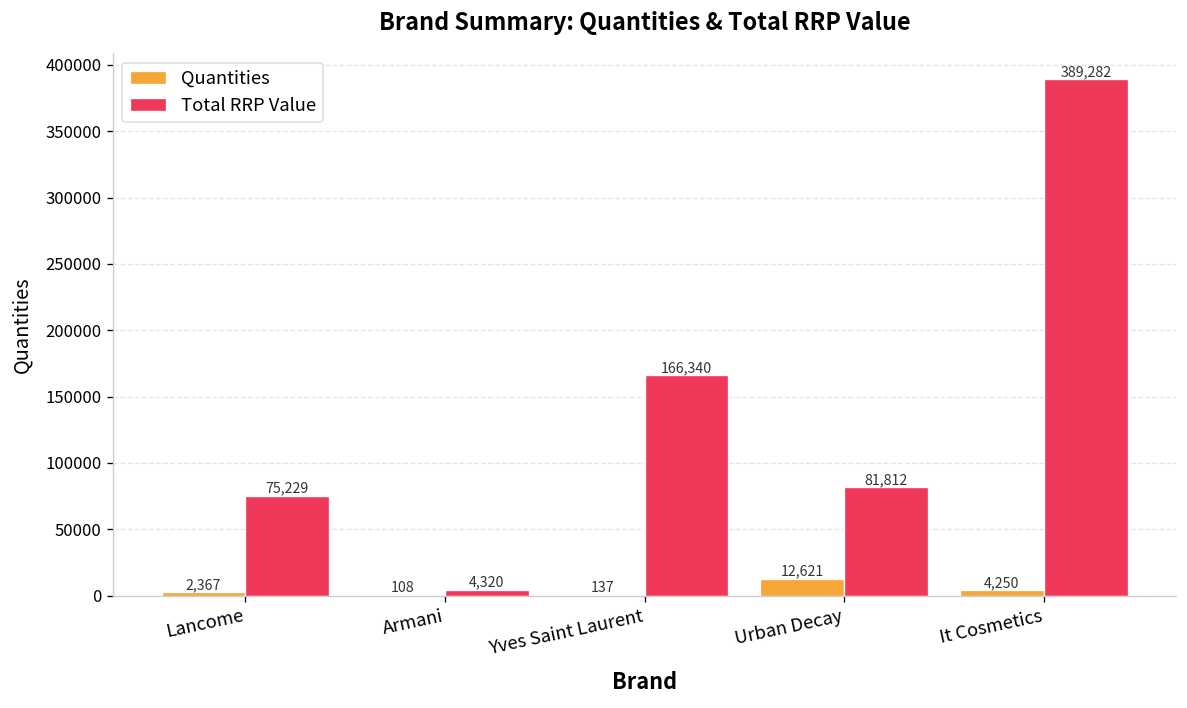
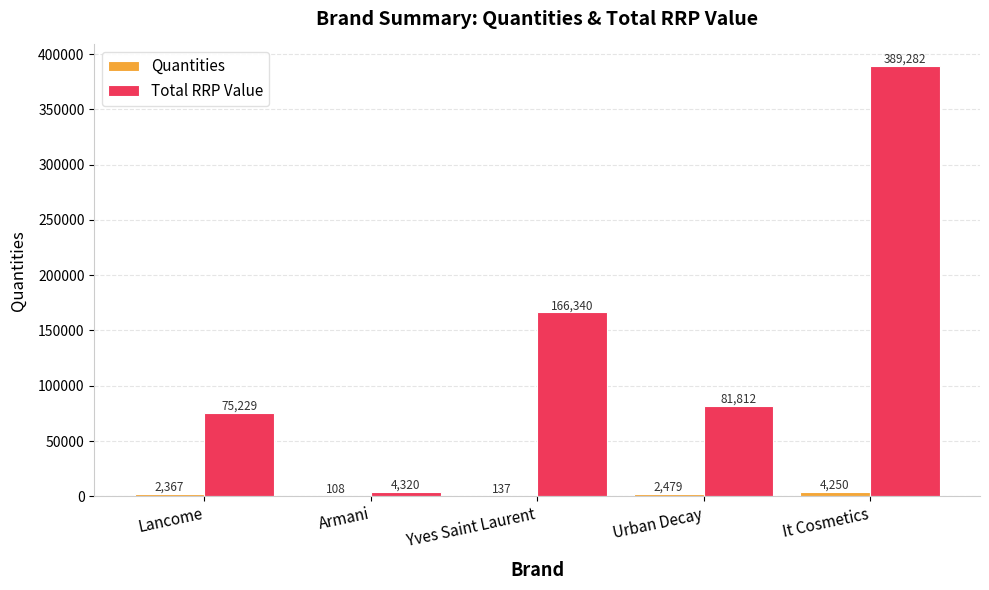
  {
    "Quantities": {
      "Lancome": "2,367",
      "Armani": "108",
      "Yves Saint Laurent": "137",
-     "Urban Decay": "12,621",
+     "Urban Decay": "2,479",
      "It Cosmetics": "4,250"
    },
    "Total RRP Value": {
      "Lancome": "75,229",
      "Armani": "4,320",
      "Yves Saint Laurent": "166,340",
      "Urban Decay": "81,812",
      "It Cosmetics": "389,282"
    }
  }
